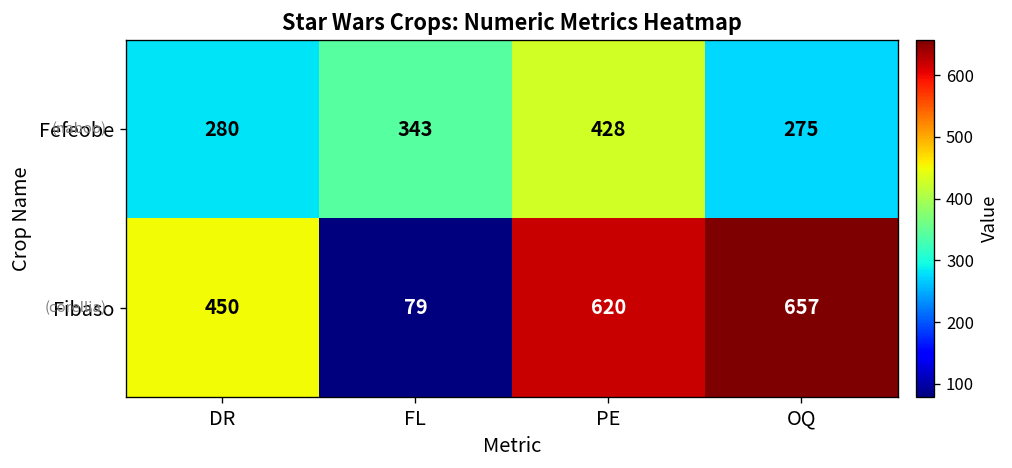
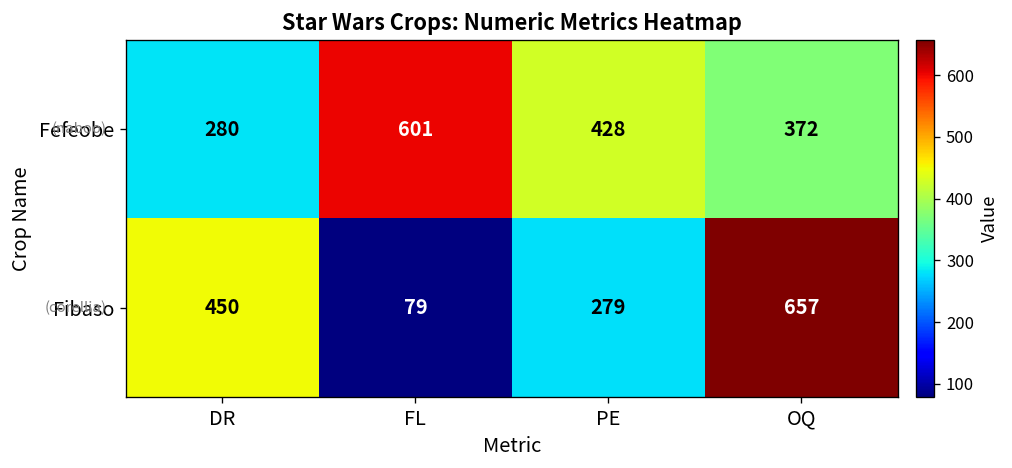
  {
    "Fefeobe": {
      "DR": 280,
-     "FL": 343,
+     "FL": 601,
      "PE": 428,
-     "OQ": 275
+     "OQ": 372
    },
    "Fibaso": {
      "DR": 450,
      "FL": 79,
-     "PE": 620,
+     "PE": 279,
      "OQ": 657
    }
  }
